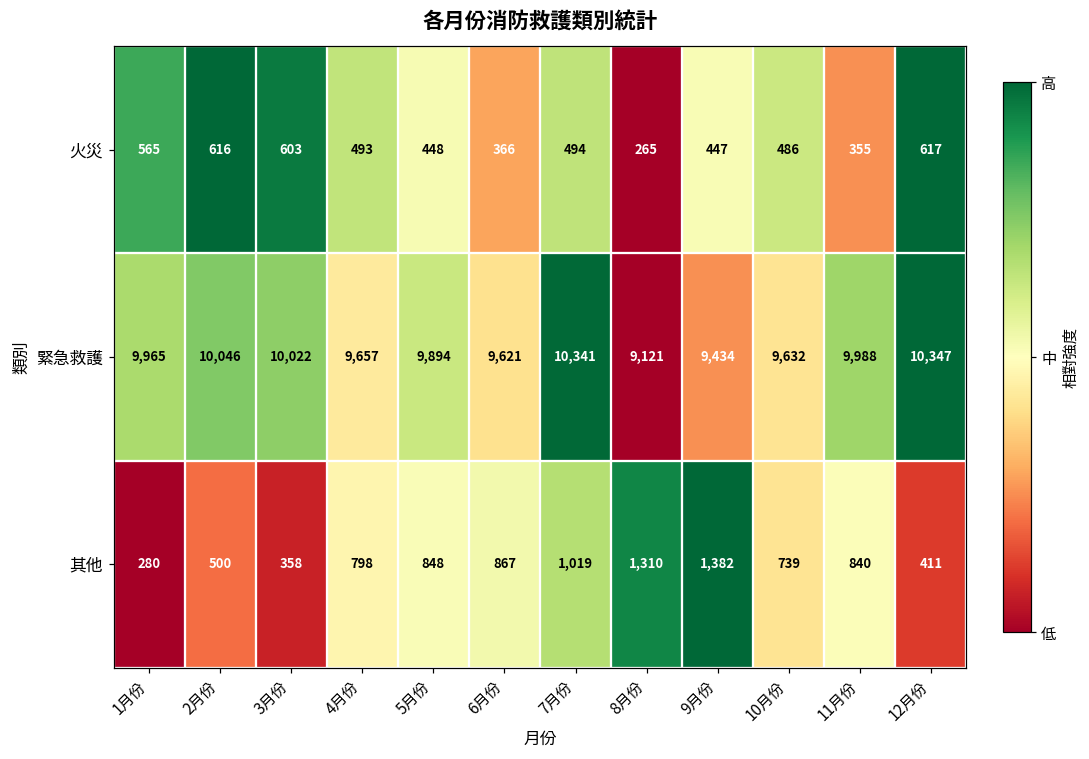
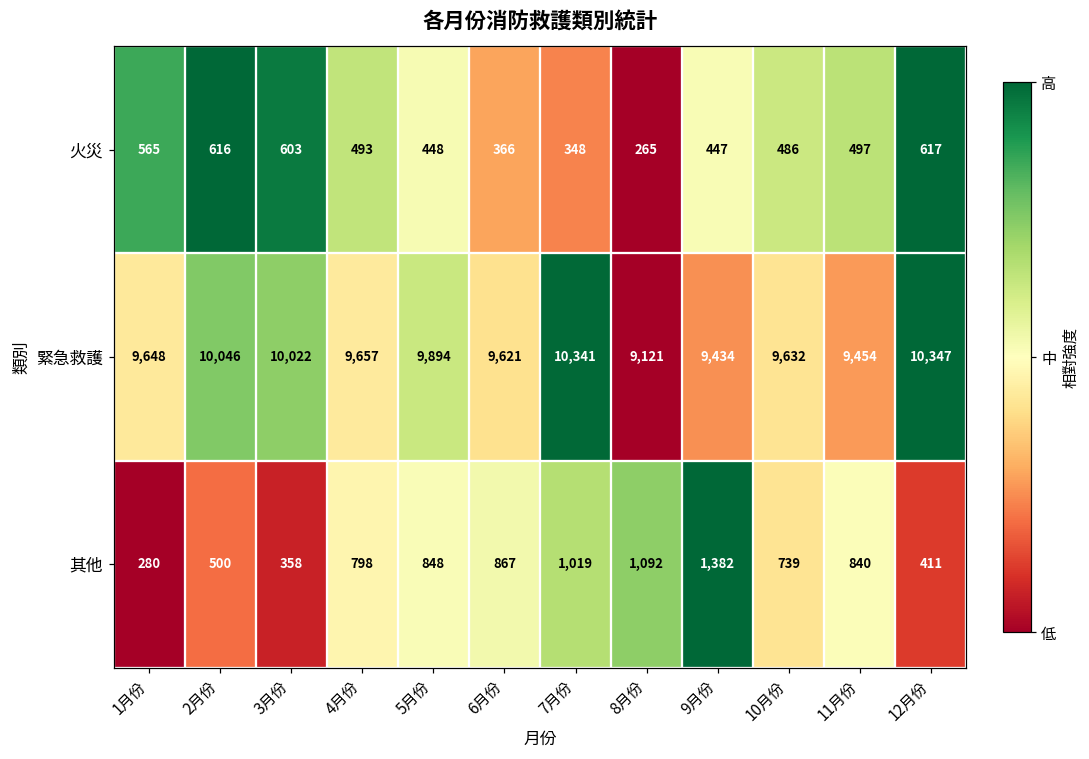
  {
    "火災": {
      "1月份": "565",
      "2月份": "616",
      "3月份": "603",
      "4月份": "493",
      "5月份": "448",
      "6月份": "366",
-     "7月份": "494",
+     "7月份": "348",
      "8月份": "265",
      "9月份": "447",
      "10月份": "486",
-     "11月份": "355",
+     "11月份": "497",
      "12月份": "617"
    },
    "緊急救護": {
-     "1月份": "9,965",
+     "1月份": "9,648",
      "2月份": "10,046",
      "3月份": "10,022",
      "4月份": "9,657",
      "5月份": "9,894",
      "6月份": "9,621",
      "7月份": "10,341",
      "8月份": "9,121",
      "9月份": "9,434",
      "10月份": "9,632",
-     "11月份": "9,988",
+     "11月份": "9,454",
      "12月份": "10,347"
    },
    "其他": {
      "1月份": "280",
      "2月份": "500",
      "3月份": "358",
      "4月份": "798",
      "5月份": "848",
      "6月份": "867",
      "7月份": "1,019",
-     "8月份": "1,310",
+     "8月份": "1,092",
      "9月份": "1,382",
      "10月份": "739",
      "11月份": "840",
      "12月份": "411"
    }
  }
